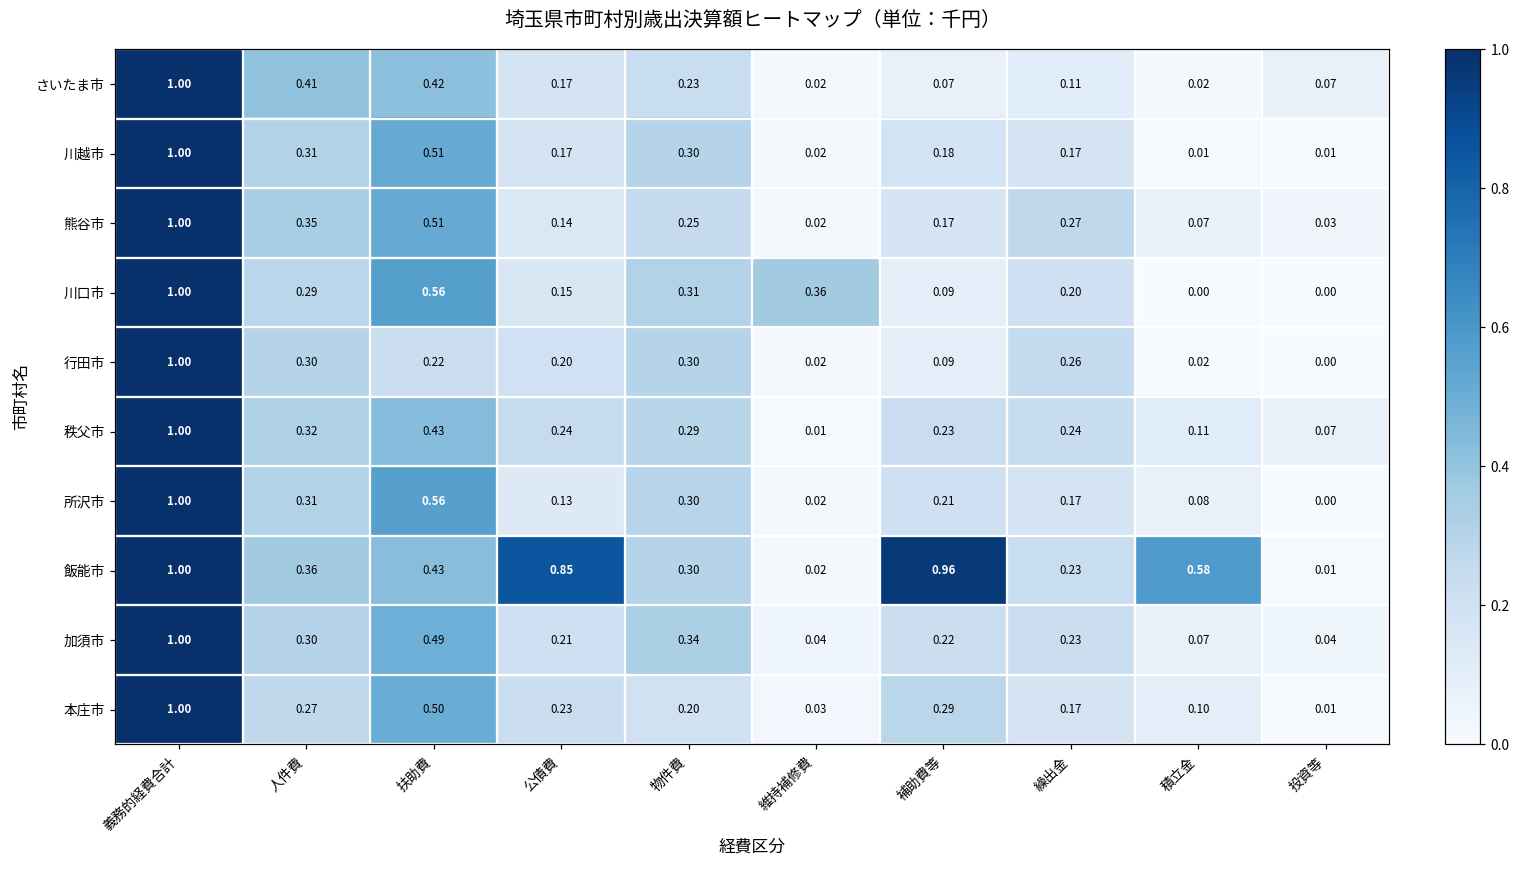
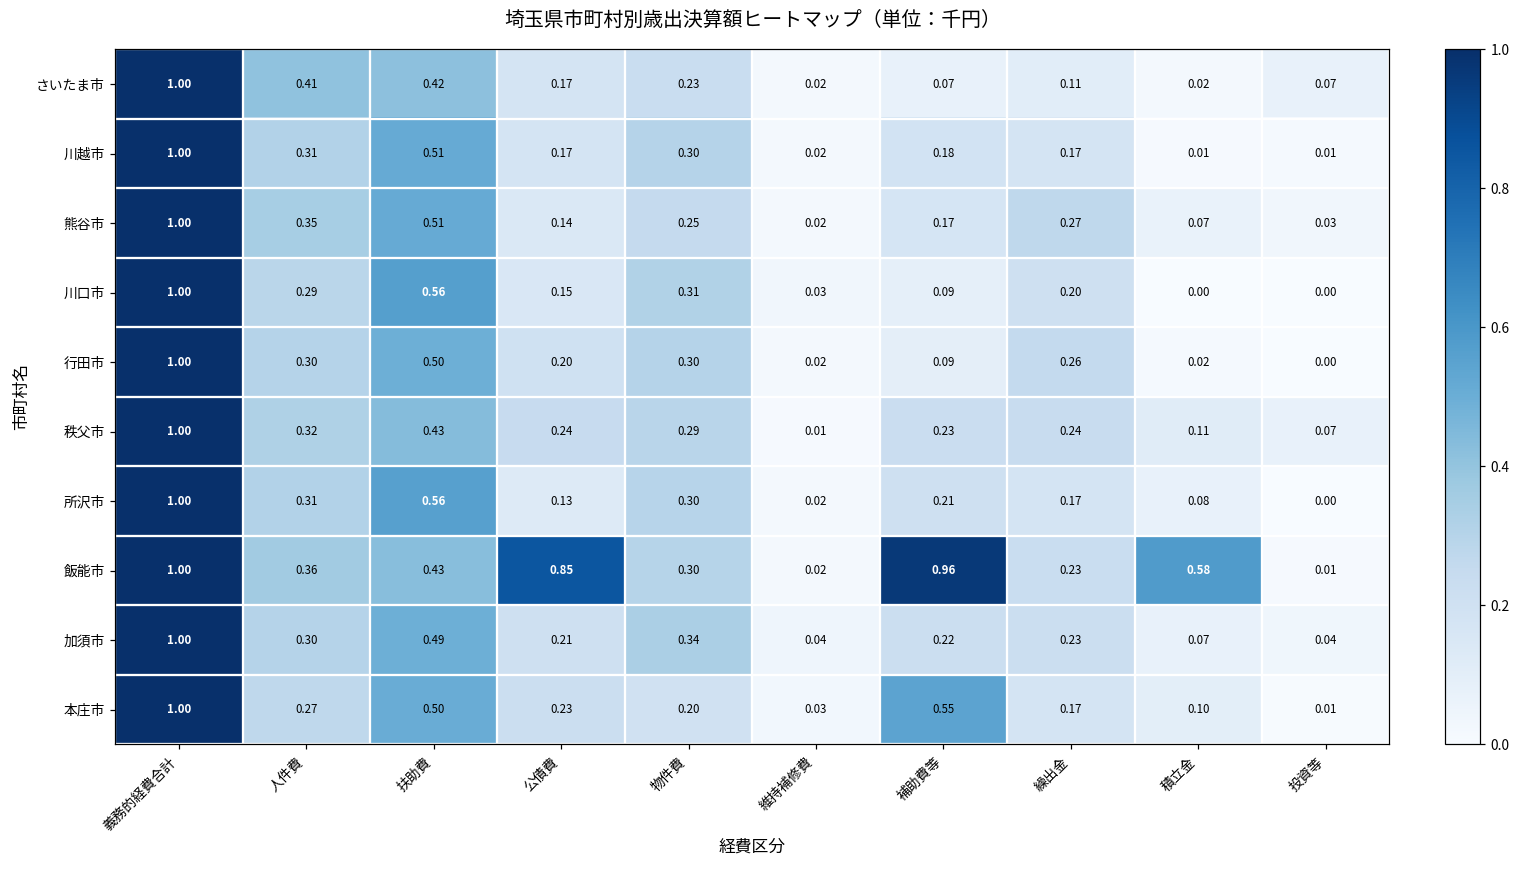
  {
    "さいたま市": {
      "義務的経費合計": 1.00,
      "人件費": 0.41,
      "扶助費": 0.42,
      "公債費": 0.17,
      "物件費": 0.23,
      "維持補修費": 0.02,
      "補助費等": 0.07,
      "繰出金": 0.11,
      "積立金": 0.02,
      "投資等": 0.07
    },
    "川越市": {
      "義務的経費合計": 1.00,
      "人件費": 0.31,
      "扶助費": 0.51,
      "公債費": 0.17,
      "物件費": 0.30,
      "維持補修費": 0.02,
      "補助費等": 0.18,
      "繰出金": 0.17,
      "積立金": 0.01,
      "投資等": 0.01
    },
    "熊谷市": {
      "義務的経費合計": 1.00,
      "人件費": 0.35,
      "扶助費": 0.51,
      "公債費": 0.14,
      "物件費": 0.25,
      "維持補修費": 0.02,
      "補助費等": 0.17,
      "繰出金": 0.27,
      "積立金": 0.07,
      "投資等": 0.03
    },
    "川口市": {
      "義務的経費合計": 1.00,
      "人件費": 0.29,
      "扶助費": 0.56,
      "公債費": 0.15,
      "物件費": 0.31,
-     "維持補修費": 0.36,
+     "維持補修費": 0.03,
      "補助費等": 0.09,
      "繰出金": 0.20,
      "積立金": 0.00,
      "投資等": 0.00
    },
    "行田市": {
      "義務的経費合計": 1.00,
      "人件費": 0.30,
-     "扶助費": 0.22,
+     "扶助費": 0.50,
      "公債費": 0.20,
      "物件費": 0.30,
      "維持補修費": 0.02,
      "補助費等": 0.09,
      "繰出金": 0.26,
      "積立金": 0.02,
      "投資等": 0.00
    },
    "秩父市": {
      "義務的経費合計": 1.00,
      "人件費": 0.32,
      "扶助費": 0.43,
      "公債費": 0.24,
      "物件費": 0.29,
      "維持補修費": 0.01,
      "補助費等": 0.23,
      "繰出金": 0.24,
      "積立金": 0.11,
      "投資等": 0.07
    },
    "所沢市": {
      "義務的経費合計": 1.00,
      "人件費": 0.31,
      "扶助費": 0.56,
      "公債費": 0.13,
      "物件費": 0.30,
      "維持補修費": 0.02,
      "補助費等": 0.21,
      "繰出金": 0.17,
      "積立金": 0.08,
      "投資等": 0.00
    },
    "飯能市": {
      "義務的経費合計": 1.00,
      "人件費": 0.36,
      "扶助費": 0.43,
      "公債費": 0.85,
      "物件費": 0.30,
      "維持補修費": 0.02,
      "補助費等": 0.96,
      "繰出金": 0.23,
      "積立金": 0.58,
      "投資等": 0.01
    },
    "加須市": {
      "義務的経費合計": 1.00,
      "人件費": 0.30,
      "扶助費": 0.49,
      "公債費": 0.21,
      "物件費": 0.34,
      "維持補修費": 0.04,
      "補助費等": 0.22,
      "繰出金": 0.23,
      "積立金": 0.07,
      "投資等": 0.04
    },
    "本庄市": {
      "義務的経費合計": 1.00,
      "人件費": 0.27,
      "扶助費": 0.50,
      "公債費": 0.23,
      "物件費": 0.20,
      "維持補修費": 0.03,
-     "補助費等": 0.29,
+     "補助費等": 0.55,
      "繰出金": 0.17,
      "積立金": 0.10,
      "投資等": 0.01
    }
  }
